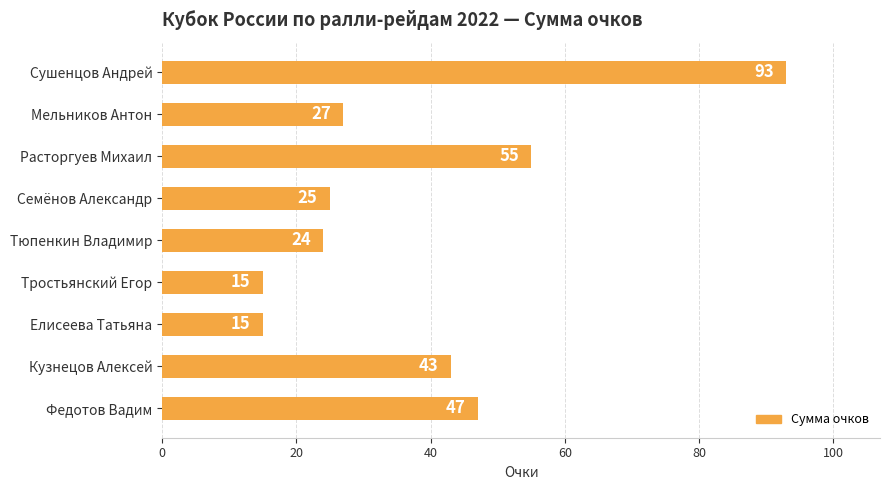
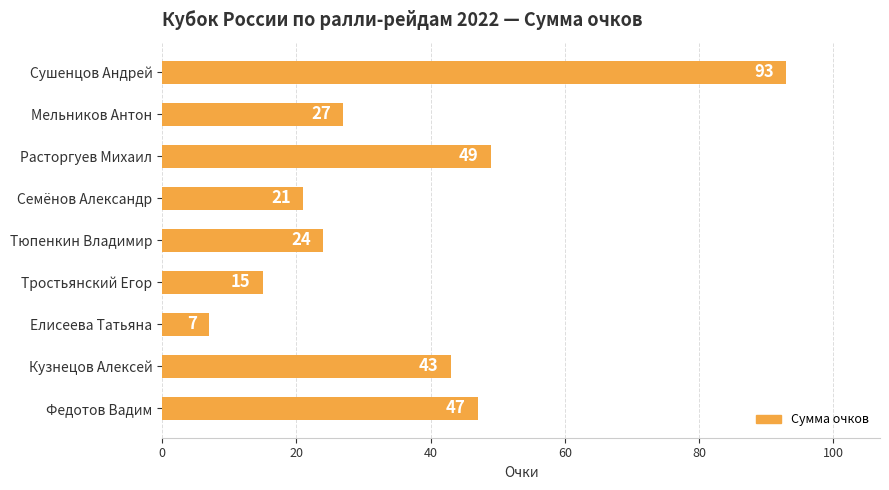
  {
    "Сушенцов Андрей": 93,
    "Мельников Антон": 27,
-   "Расторгуев Михаил": 55,
-   "Семёнов Александр": 25,
+   "Расторгуев Михаил": 49,
+   "Семёнов Александр": 21,
    "Тюпенкин Владимир": 24,
    "Тростьянский Егор": 15,
-   "Елисеева Татьяна": 15,
+   "Елисеева Татьяна": 7,
    "Кузнецов Алексей": 43,
    "Федотов Вадим": 47
  }
